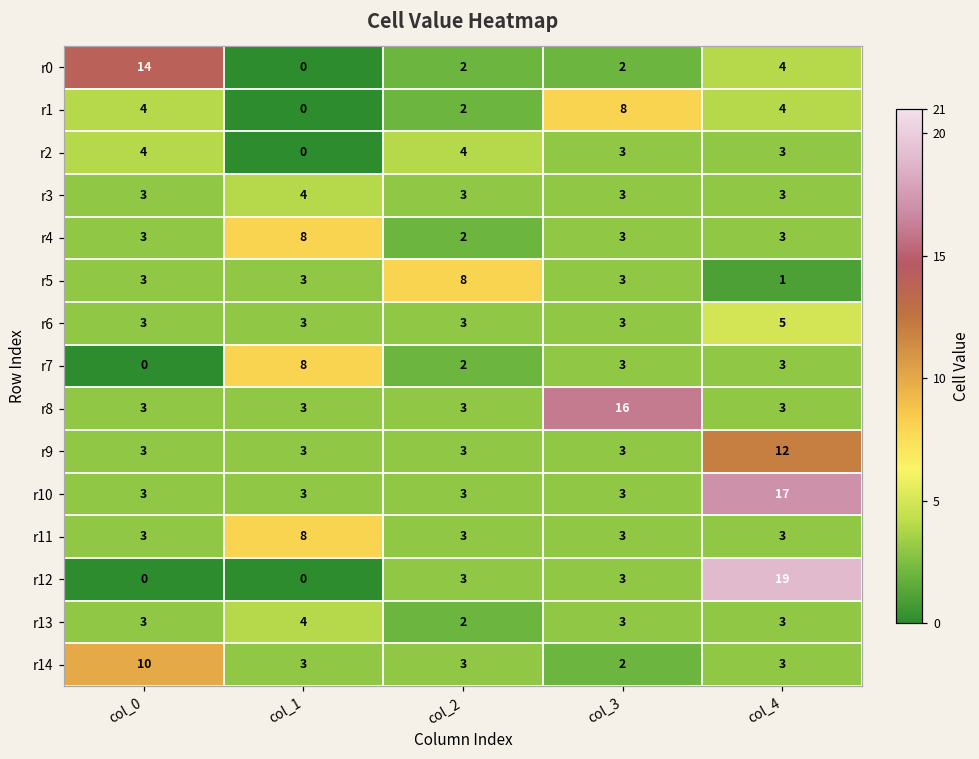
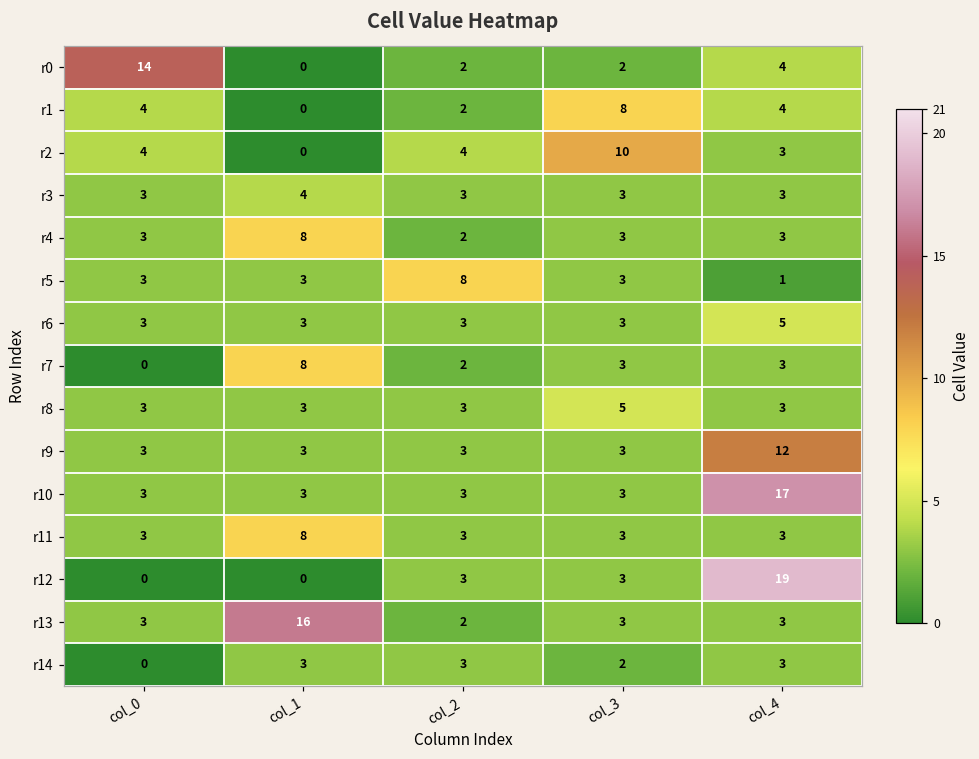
  {
    "r0": {
      "col_0": 14,
      "col_1": 0,
      "col_2": 2,
      "col_3": 2,
      "col_4": 4
    },
    "r1": {
      "col_0": 4,
      "col_1": 0,
      "col_2": 2,
      "col_3": 8,
      "col_4": 4
    },
    "r2": {
      "col_0": 4,
      "col_1": 0,
      "col_2": 4,
-     "col_3": 3,
+     "col_3": 10,
      "col_4": 3
    },
    "r3": {
      "col_0": 3,
      "col_1": 4,
      "col_2": 3,
      "col_3": 3,
      "col_4": 3
    },
    "r4": {
      "col_0": 3,
      "col_1": 8,
      "col_2": 2,
      "col_3": 3,
      "col_4": 3
    },
    "r5": {
      "col_0": 3,
      "col_1": 3,
      "col_2": 8,
      "col_3": 3,
      "col_4": 1
    },
    "r6": {
      "col_0": 3,
      "col_1": 3,
      "col_2": 3,
      "col_3": 3,
      "col_4": 5
    },
    "r7": {
      "col_0": 0,
      "col_1": 8,
      "col_2": 2,
      "col_3": 3,
      "col_4": 3
    },
    "r8": {
      "col_0": 3,
      "col_1": 3,
      "col_2": 3,
-     "col_3": 16,
+     "col_3": 5,
      "col_4": 3
    },
    "r9": {
      "col_0": 3,
      "col_1": 3,
      "col_2": 3,
      "col_3": 3,
      "col_4": 12
    },
    "r10": {
      "col_0": 3,
      "col_1": 3,
      "col_2": 3,
      "col_3": 3,
      "col_4": 17
    },
    "r11": {
      "col_0": 3,
      "col_1": 8,
      "col_2": 3,
      "col_3": 3,
      "col_4": 3
    },
    "r12": {
      "col_0": 0,
      "col_1": 0,
      "col_2": 3,
      "col_3": 3,
      "col_4": 19
    },
    "r13": {
      "col_0": 3,
-     "col_1": 4,
+     "col_1": 16,
      "col_2": 2,
      "col_3": 3,
      "col_4": 3
    },
    "r14": {
-     "col_0": 10,
+     "col_0": 0,
      "col_1": 3,
      "col_2": 3,
      "col_3": 2,
      "col_4": 3
    }
  }
